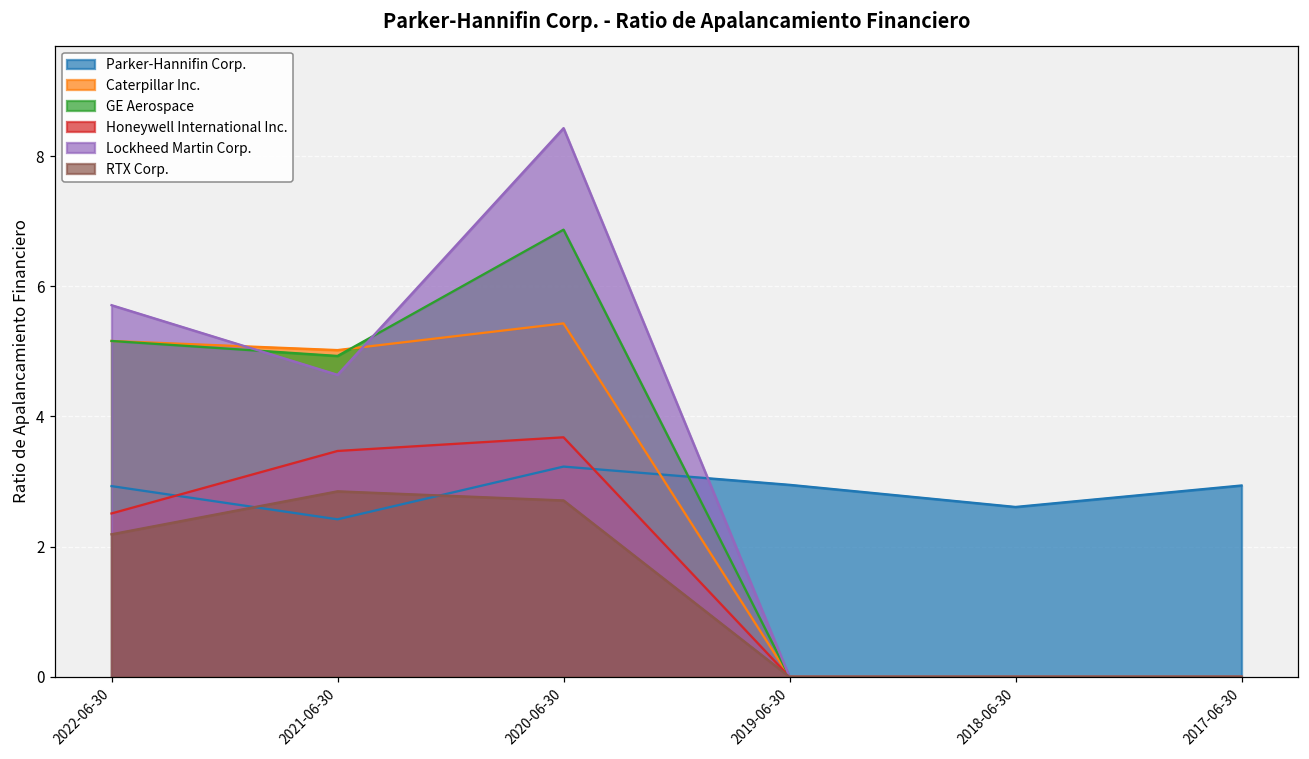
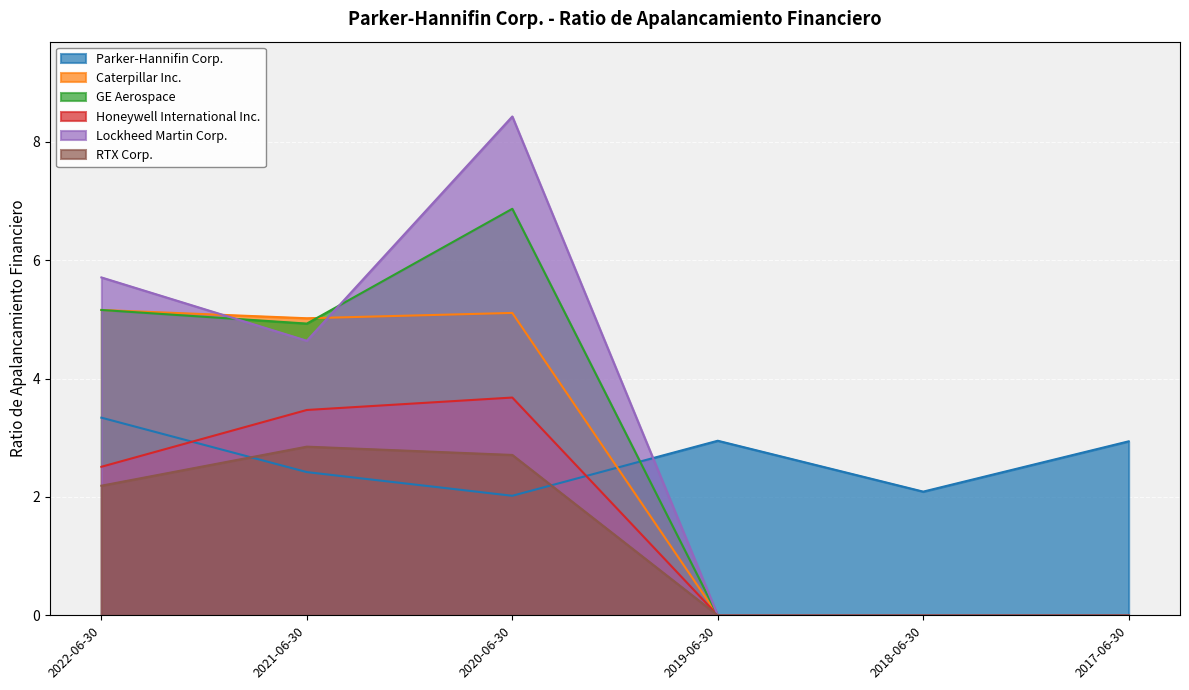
  {
    "Parker-Hannifin Corp.": {
-     "2022-06-30": 2.9,
+     "2022-06-30": 3.3,
      "2021-06-30": 2.4,
-     "2020-06-30": 3.2,
+     "2020-06-30": 2.0,
      "2019-06-30": 3.0,
-     "2018-06-30": 2.6,
+     "2018-06-30": 2.1,
      "2017-06-30": 2.9
    },
    "Caterpillar Inc.": {
      "2021-06-30": 5.0,
-     "2020-06-30": 5.4
+     "2020-06-30": 5.1
    },
    "GE Aerospace": {
      "2021-06-30": 4.9,
      "2020-06-30": 6.9
    },
    "Honeywell International Inc.": {
      "2022-06-30": 2.5,
      "2021-06-30": 3.5,
      "2020-06-30": 3.7
    },
    "Lockheed Martin Corp.": {
      "2022-06-30": 5.7,
      "2021-06-30": 4.6,
      "2020-06-30": 8.4
    },
    "RTX Corp.": {
      "2022-06-30": 2.2,
      "2021-06-30": 2.9,
      "2020-06-30": 2.7
    }
  }
